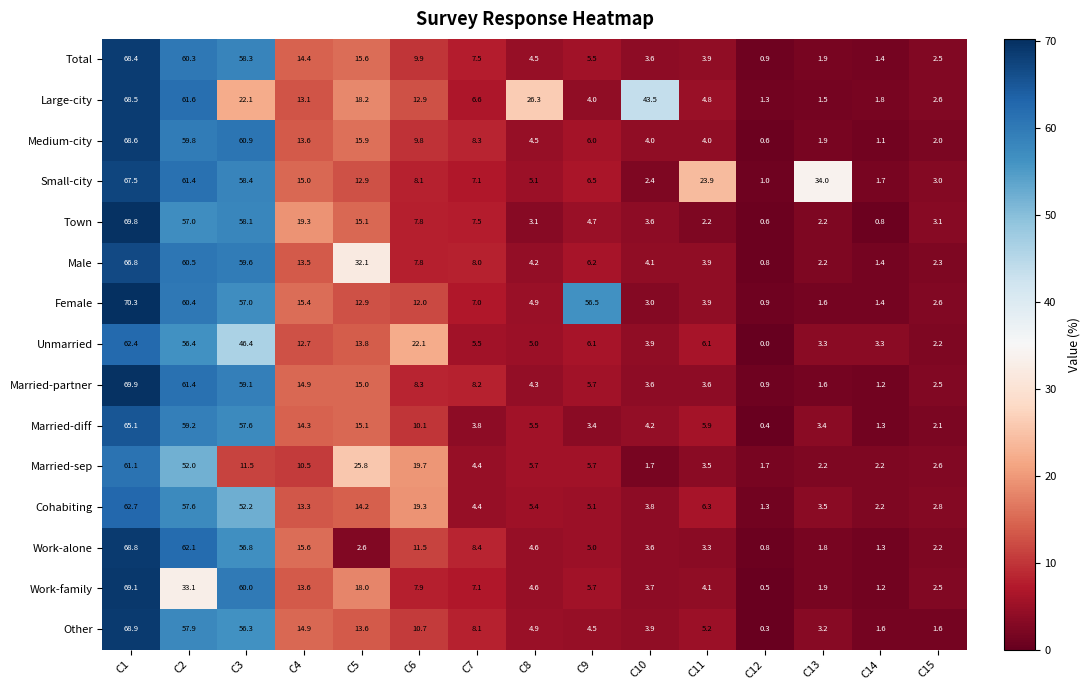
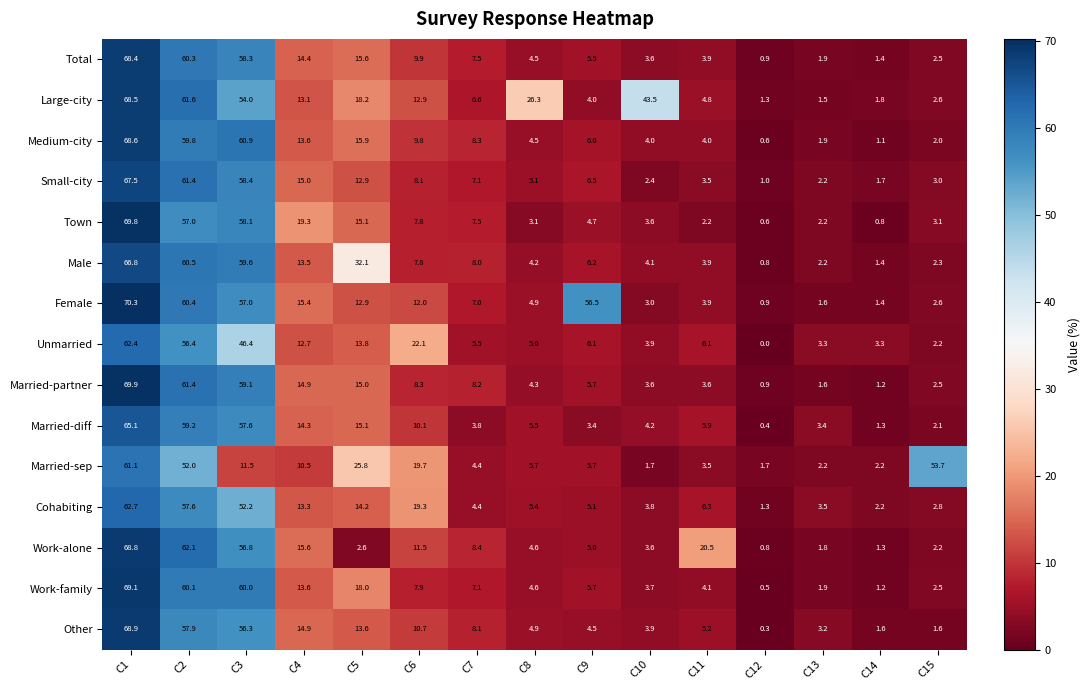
  {
    "Large-city": {
      "C1": 68.5,
      "C2": 61.6,
-     "C3": 22.1,
+     "C3": 54.0,
      "C4": 13.1,
      "C5": 18.2,
      "C6": 12.9,
      "C7": 6.6,
      "C8": 26.3,
      "C9": 4.0,
      "C10": 43.5,
      "C11": 4.8,
      "C12": 1.3,
      "C13": 1.5,
      "C14": 1.8,
      "C15": 2.6
    },
    "Small-city": {
      "C1": 67.5,
      "C2": 61.4,
      "C3": 58.4,
      "C4": 15.0,
      "C5": 12.9,
      "C6": 8.1,
      "C7": 7.1,
      "C8": 5.1,
      "C9": 6.5,
      "C10": 2.4,
-     "C11": 23.9,
+     "C11": 3.5,
      "C12": 1.0,
-     "C13": 34.0,
+     "C13": 2.2,
      "C14": 1.7,
      "C15": 3.0
    },
    "Married-sep": {
      "C1": 61.1,
      "C2": 52.0,
      "C3": 11.5,
      "C4": 10.5,
      "C5": 25.8,
      "C6": 19.7,
      "C7": 4.4,
      "C8": 5.7,
      "C9": 5.7,
      "C10": 1.7,
      "C11": 3.5,
      "C12": 1.7,
      "C13": 2.2,
      "C14": 2.2,
-     "C15": 2.6
+     "C15": 53.7
    },
    "Work-alone": {
      "C1": 68.8,
      "C2": 62.1,
      "C3": 56.8,
      "C4": 15.6,
      "C5": 2.6,
      "C6": 11.5,
      "C7": 8.4,
      "C8": 4.6,
      "C9": 5.0,
      "C10": 3.6,
-     "C11": 3.3,
+     "C11": 20.5,
      "C12": 0.8,
      "C13": 1.8,
      "C14": 1.3,
      "C15": 2.2
    },
    "Work-family": {
      "C1": 69.1,
-     "C2": 33.1,
+     "C2": 60.1,
      "C3": 60.0,
      "C4": 13.6,
      "C5": 18.0,
      "C6": 7.9,
      "C7": 7.1,
      "C8": 4.6,
      "C9": 5.7,
      "C10": 3.7,
      "C11": 4.1,
      "C12": 0.5,
      "C13": 1.9,
      "C14": 1.2,
      "C15": 2.5
    }
  }
